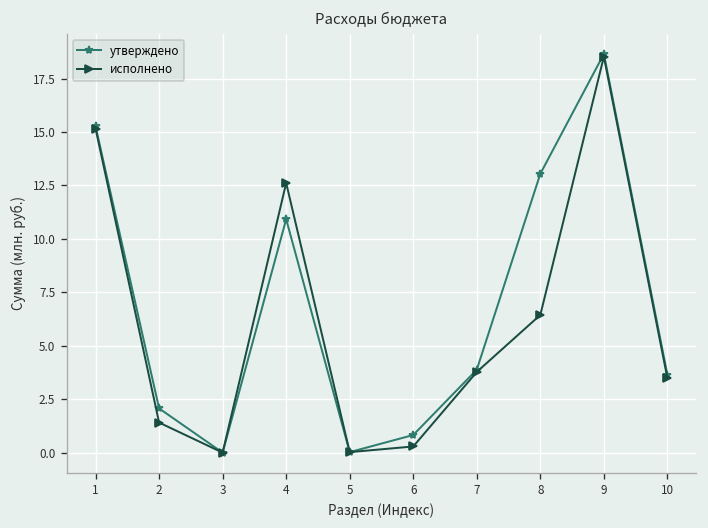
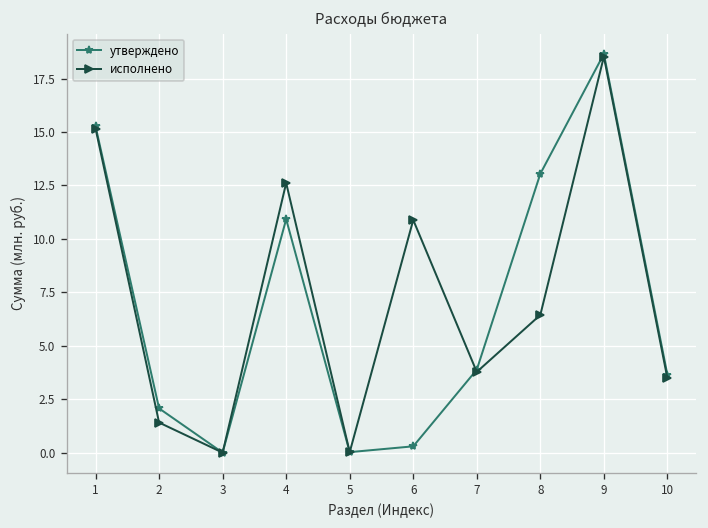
  {
    "утверждено": {
      "2": 2.1,
      "4": 10.9,
-     "6": 0.8,
+     "6": 0.3,
      "8": 13.0,
      "10": 3.6
    },
    "исполнено": {
      "2": 1.4,
      "4": 12.6,
-     "6": 0.3,
+     "6": 10.9,
      "8": 6.4,
      "10": 3.5
    }
  }
